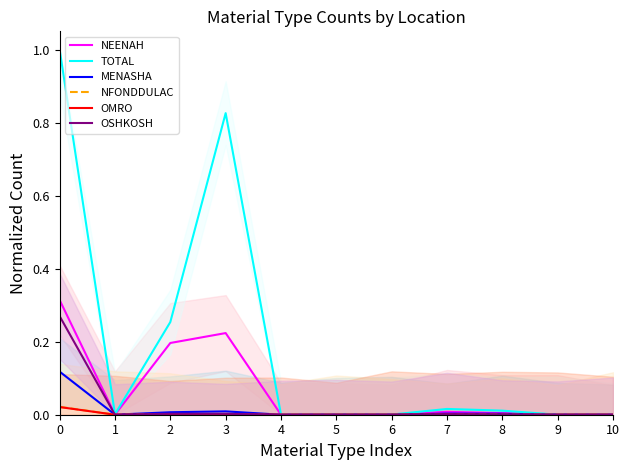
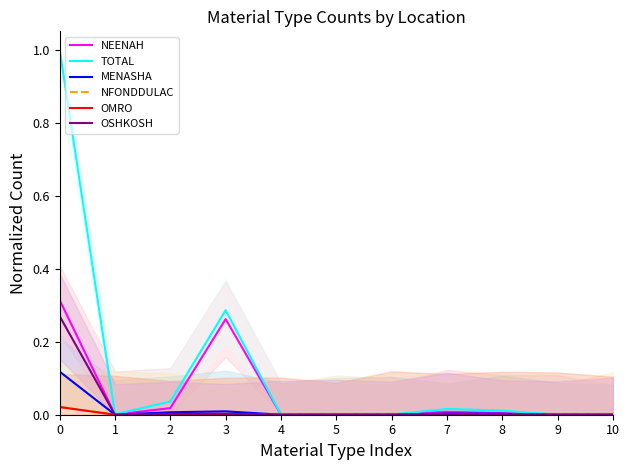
  {
    "NEENAH": {
      "0": 0.31,
-     "2": 0.20,
-     "3": 0.22
+     "2": 0.02,
+     "3": 0.26
    },
    "TOTAL": {
-     "2": 0.25,
-     "3": 0.83,
+     "2": 0.04,
+     "3": 0.29,
      "7": 0.02
    },
    "OSHKOSH": {
      "0": 0.27
    }
  }
